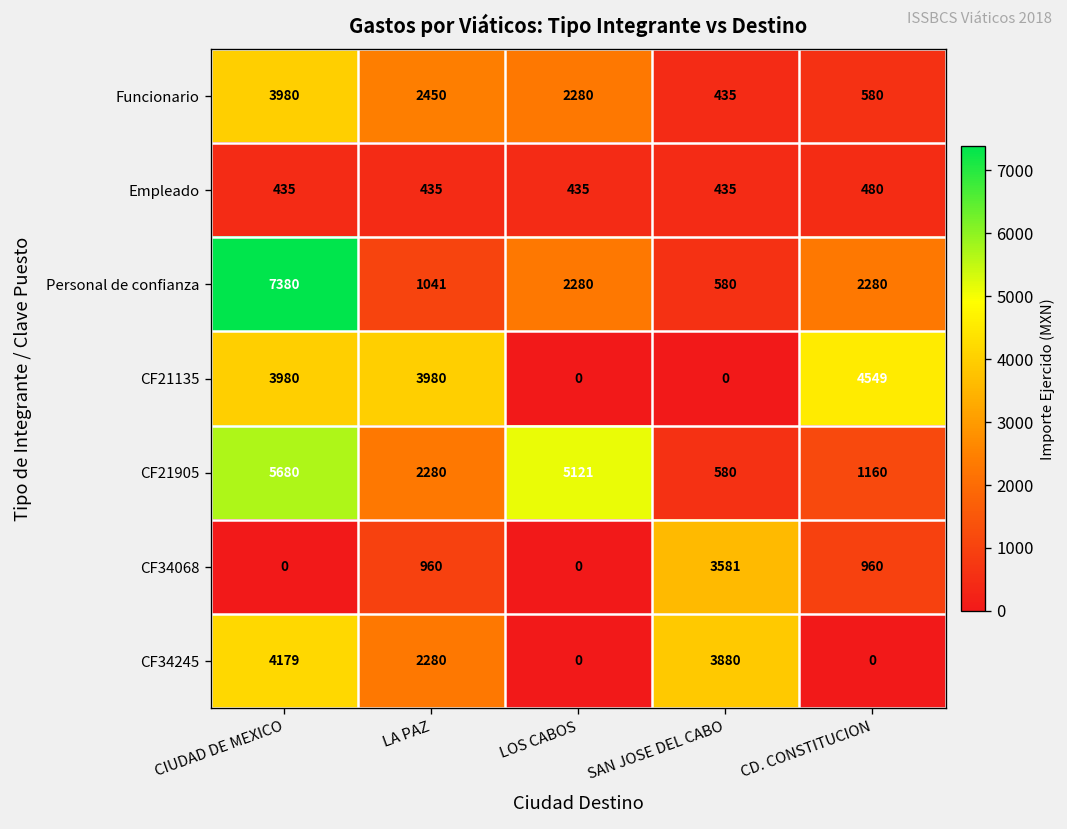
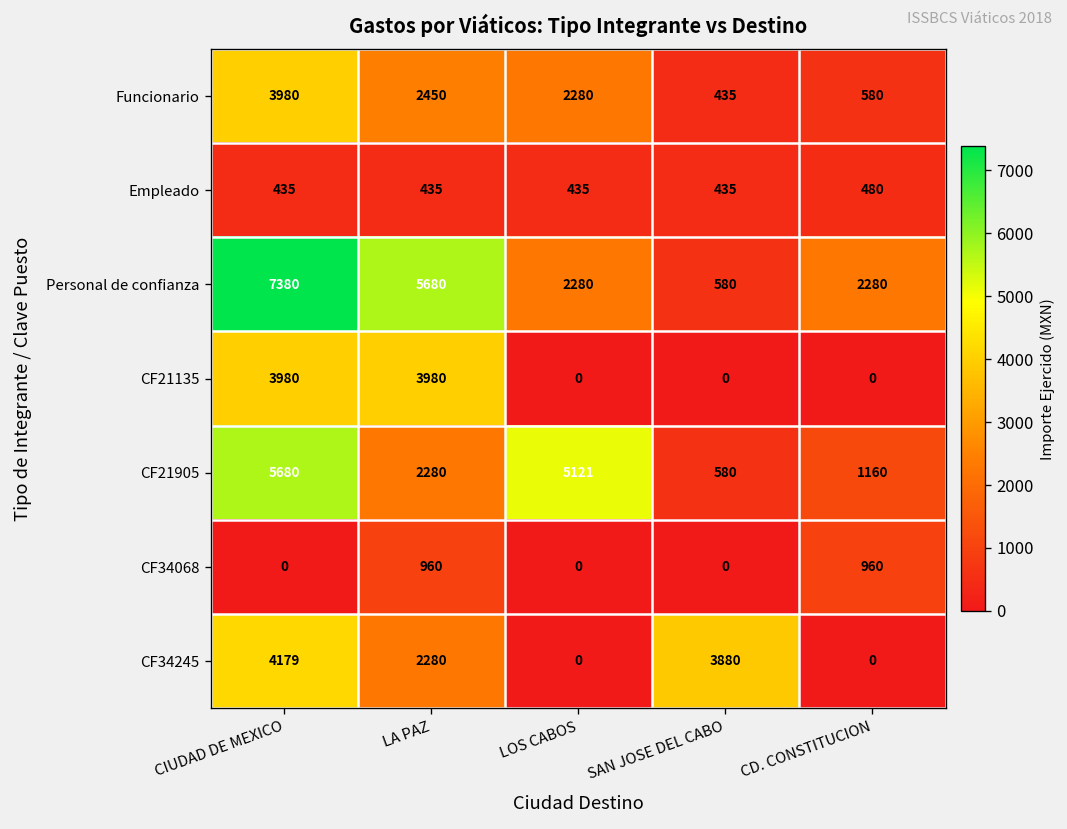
  {
    "Funcionario": {
      "CIUDAD DE MEXICO": 3980,
      "LA PAZ": 2450,
      "LOS CABOS": 2280,
      "SAN JOSE DEL CABO": 435,
      "CD. CONSTITUCION": 580
    },
    "Empleado": {
      "CIUDAD DE MEXICO": 435,
      "LA PAZ": 435,
      "LOS CABOS": 435,
      "SAN JOSE DEL CABO": 435,
      "CD. CONSTITUCION": 480
    },
    "Personal de confianza": {
      "CIUDAD DE MEXICO": 7380,
-     "LA PAZ": 1041,
+     "LA PAZ": 5680,
      "LOS CABOS": 2280,
      "SAN JOSE DEL CABO": 580,
      "CD. CONSTITUCION": 2280
    },
    "CF21135": {
      "CIUDAD DE MEXICO": 3980,
      "LA PAZ": 3980,
      "LOS CABOS": 0,
      "SAN JOSE DEL CABO": 0,
-     "CD. CONSTITUCION": 4549
+     "CD. CONSTITUCION": 0
    },
    "CF21905": {
      "CIUDAD DE MEXICO": 5680,
      "LA PAZ": 2280,
      "LOS CABOS": 5121,
      "SAN JOSE DEL CABO": 580,
      "CD. CONSTITUCION": 1160
    },
    "CF34068": {
      "CIUDAD DE MEXICO": 0,
      "LA PAZ": 960,
      "LOS CABOS": 0,
-     "SAN JOSE DEL CABO": 3581,
+     "SAN JOSE DEL CABO": 0,
      "CD. CONSTITUCION": 960
    },
    "CF34245": {
      "CIUDAD DE MEXICO": 4179,
      "LA PAZ": 2280,
      "LOS CABOS": 0,
      "SAN JOSE DEL CABO": 3880,
      "CD. CONSTITUCION": 0
    }
  }
